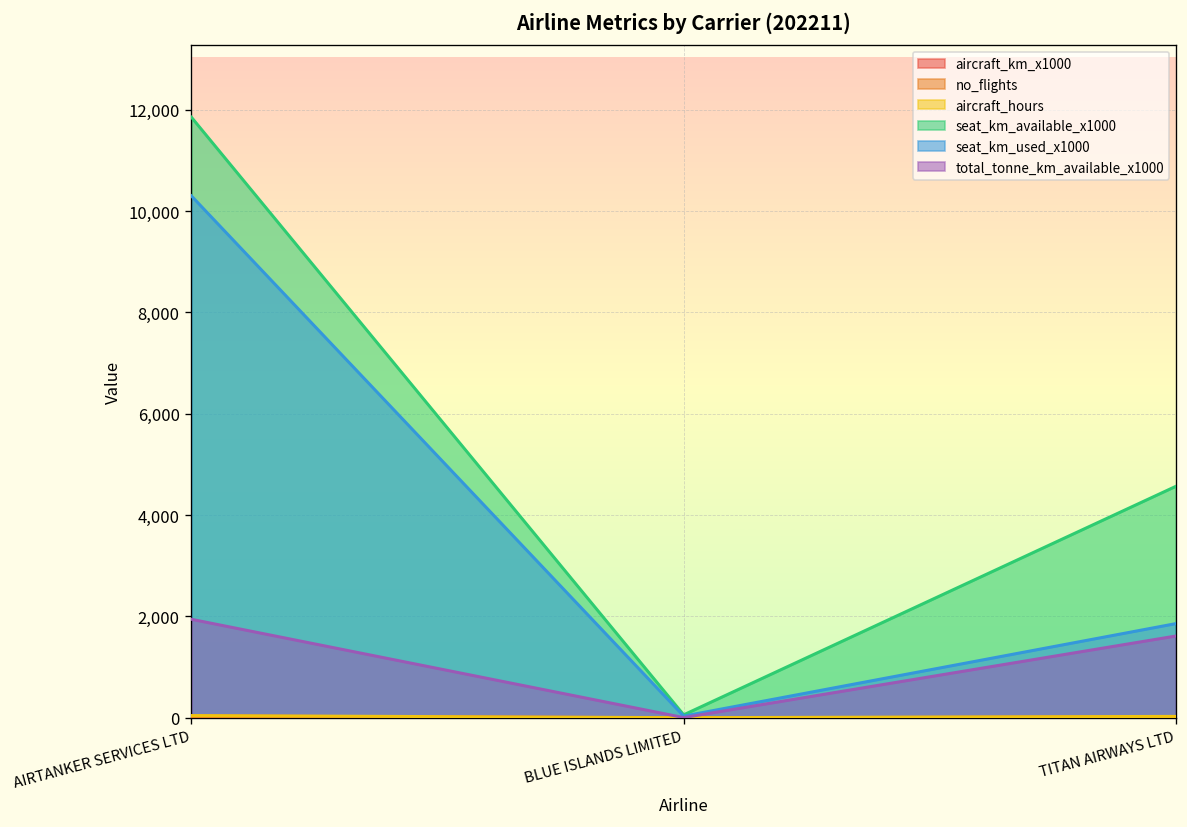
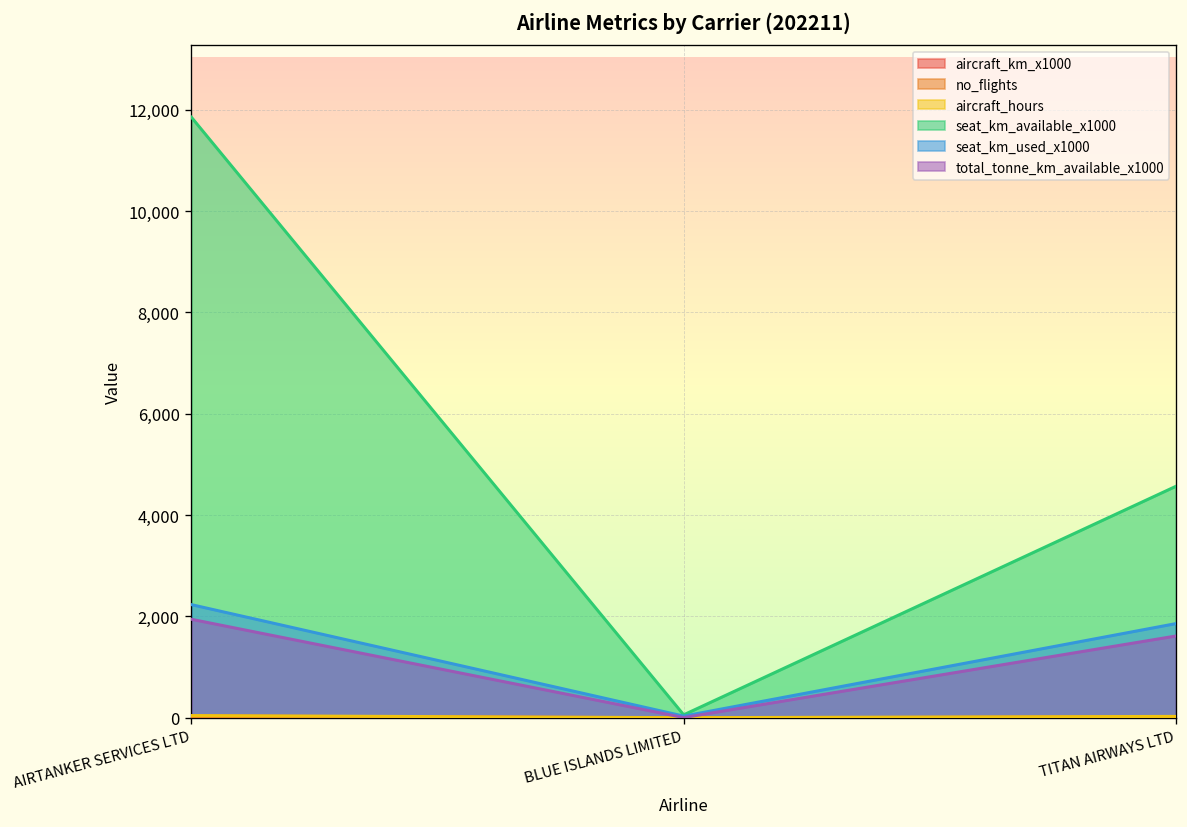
  {
    "seat_km_available_x1000": {
      "AIRTANKER SERVICES LTD": "11,900",
      "TITAN AIRWAYS LTD": "4,600"
    },
    "seat_km_used_x1000": {
-     "AIRTANKER SERVICES LTD": "10,300",
+     "AIRTANKER SERVICES LTD": "2,200",
      "TITAN AIRWAYS LTD": "1,900"
    },
    "total_tonne_km_available_x1000": {
      "AIRTANKER SERVICES LTD": "1,900",
      "TITAN AIRWAYS LTD": "1,600"
    }
  }
